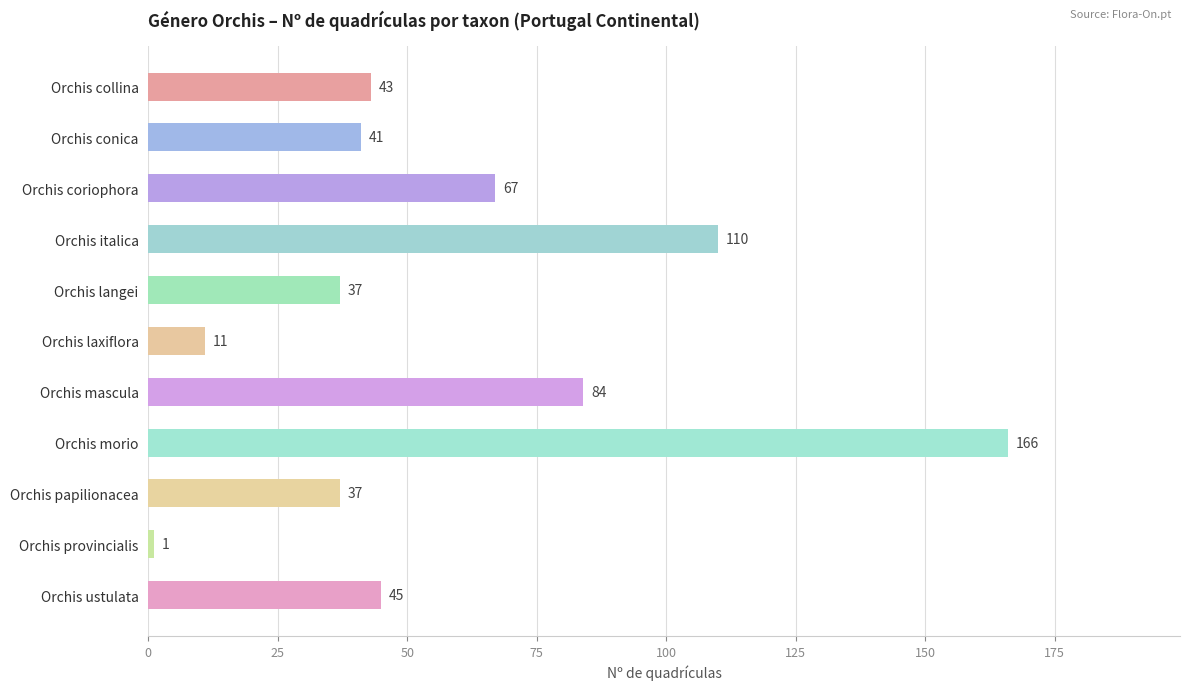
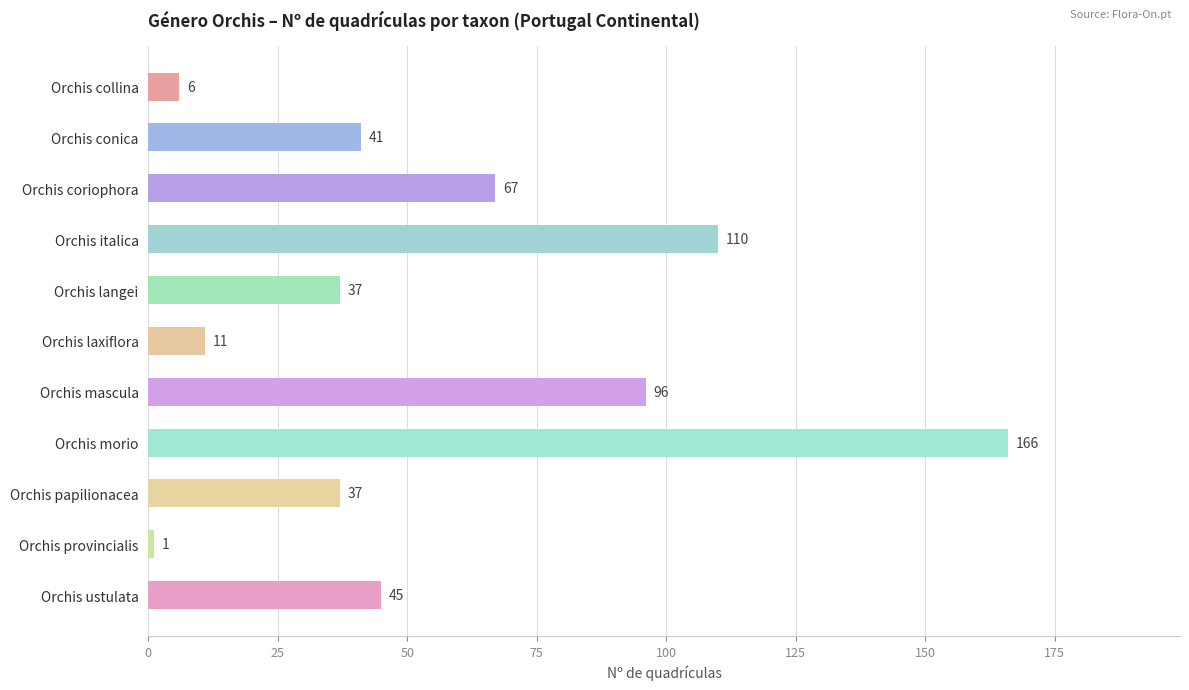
  {
-   "Orchis collina": 43,
+   "Orchis collina": 6,
    "Orchis conica": 41,
    "Orchis coriophora": 67,
    "Orchis italica": 110,
    "Orchis langei": 37,
    "Orchis laxiflora": 11,
-   "Orchis mascula": 84,
+   "Orchis mascula": 96,
    "Orchis morio": 166,
    "Orchis papilionacea": 37,
    "Orchis provincialis": 1,
    "Orchis ustulata": 45
  }
